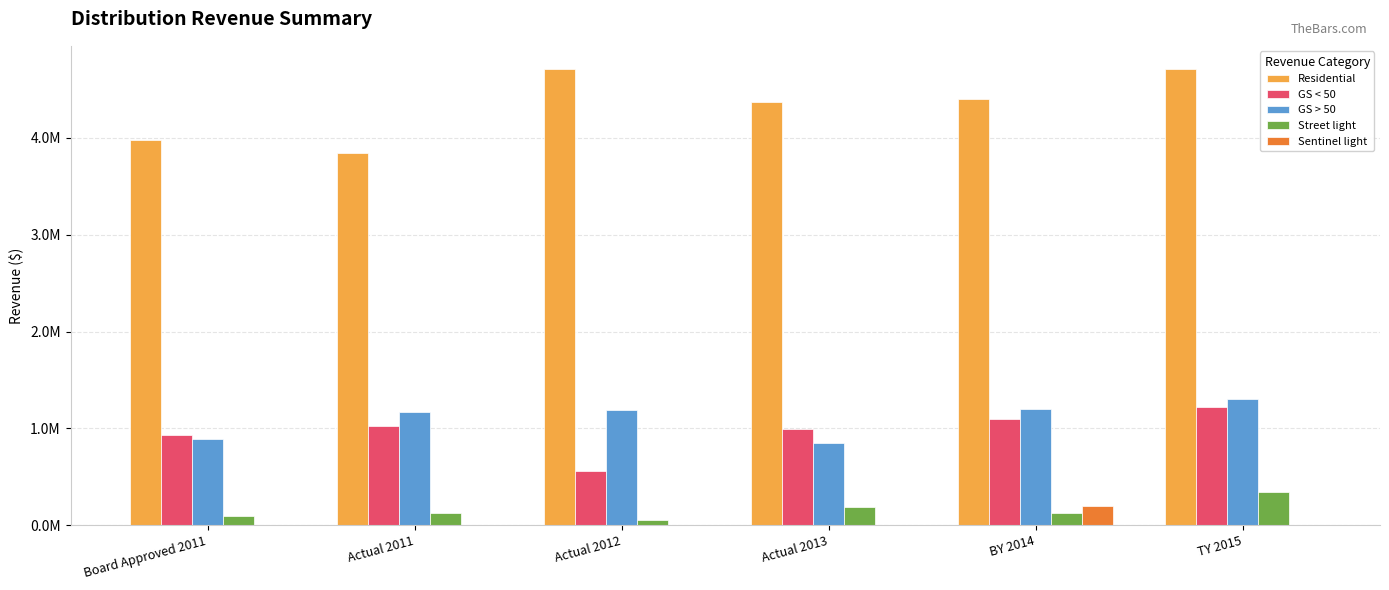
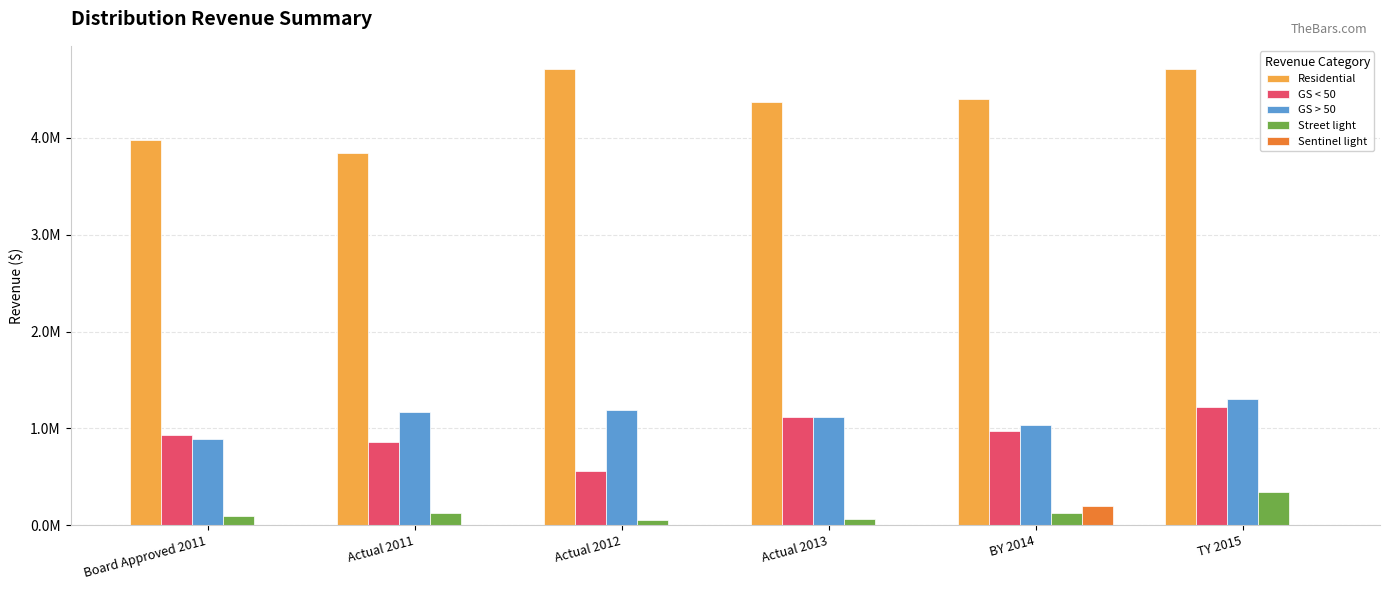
  {
    "GS < 50": {
      "Board Approved 2011": 900000,
-     "Actual 2011": 1000000,
+     "Actual 2011": 900000,
      "Actual 2012": 600000,
-     "Actual 2013": 1000000,
-     "BY 2014": 1100000,
+     "Actual 2013": 1100000,
+     "BY 2014": 1000000,
      "TY 2015": 1200000
    },
    "GS > 50": {
      "Board Approved 2011": 900000,
      "Actual 2011": 1200000,
      "Actual 2012": 1200000,
-     "Actual 2013": 800000,
-     "BY 2014": 1200000,
+     "Actual 2013": 1100000,
+     "BY 2014": 1000000,
      "TY 2015": 1300000
    },
    "Street light": {
      "Board Approved 2011": 100000,
      "Actual 2011": 100000,
      "Actual 2012": 0,
-     "Actual 2013": 200000,
+     "Actual 2013": 100000,
      "BY 2014": 100000,
      "TY 2015": 300000
    }
  }
